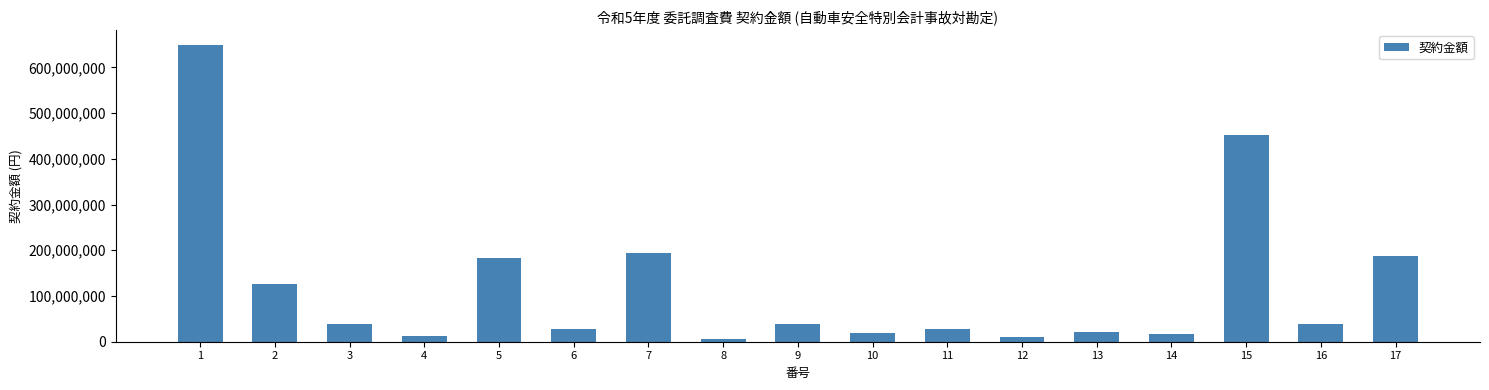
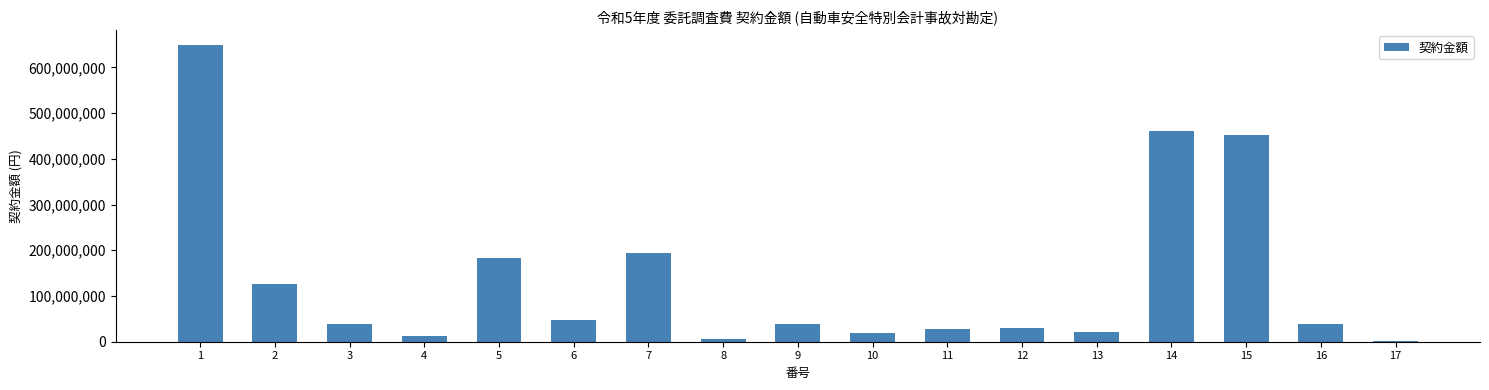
  {
    "1": "650,000,000",
    "2": "130,000,000",
    "3": "40,000,000",
    "4": "10,000,000",
    "5": "180,000,000",
-   "6": "30,000,000",
+   "6": "50,000,000",
    "7": "190,000,000",
    "8": "10,000,000",
    "9": "40,000,000",
    "10": "20,000,000",
    "11": "30,000,000",
-   "12": "10,000,000",
+   "12": "30,000,000",
    "13": "20,000,000",
-   "14": "20,000,000",
+   "14": "460,000,000",
    "15": "450,000,000",
    "16": "40,000,000",
-   "17": "190,000,000"
+   "17": "0"
  }
